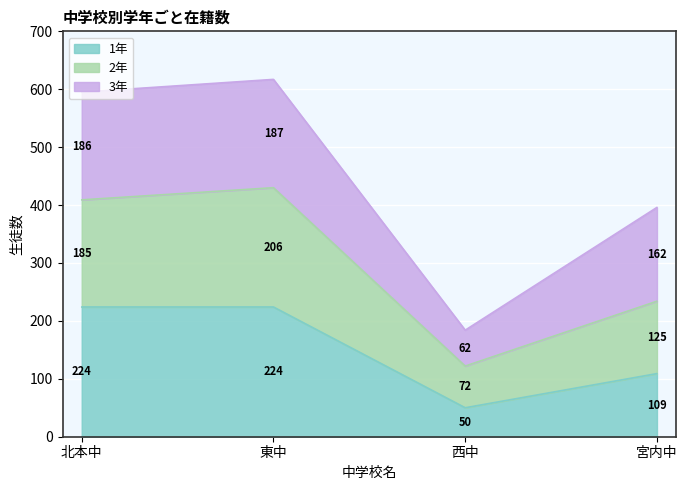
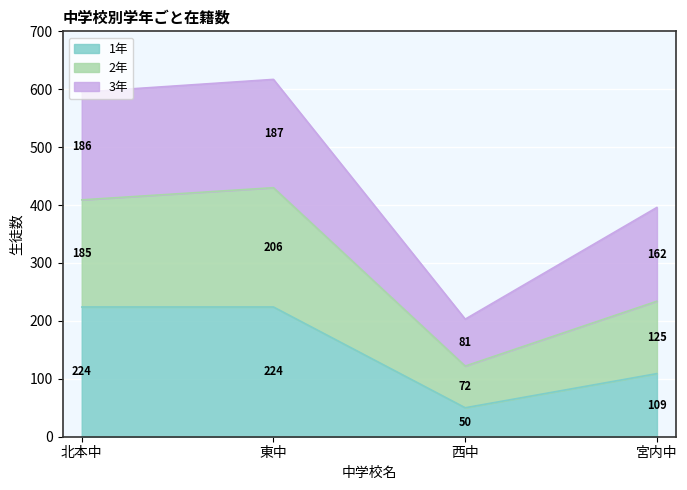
  {
    "3年": {
-     "西中": 62
+     "西中": 81
    }
  }
